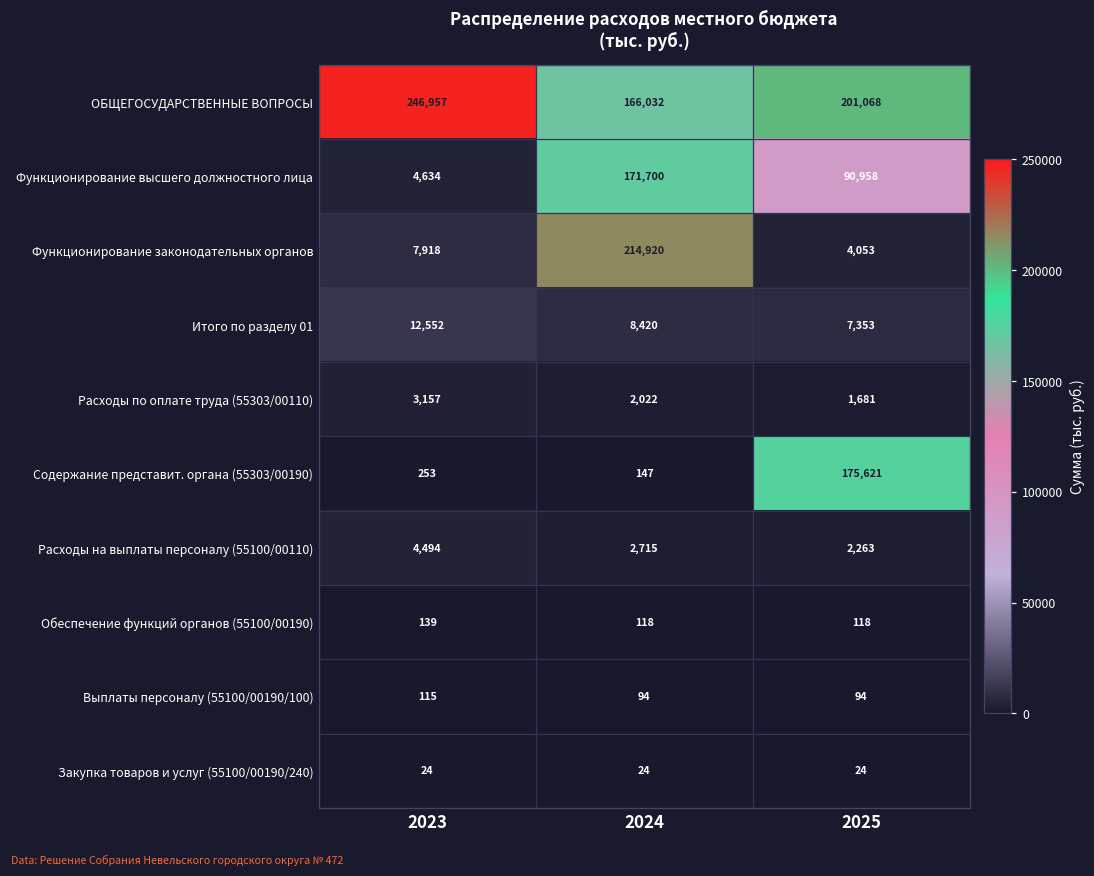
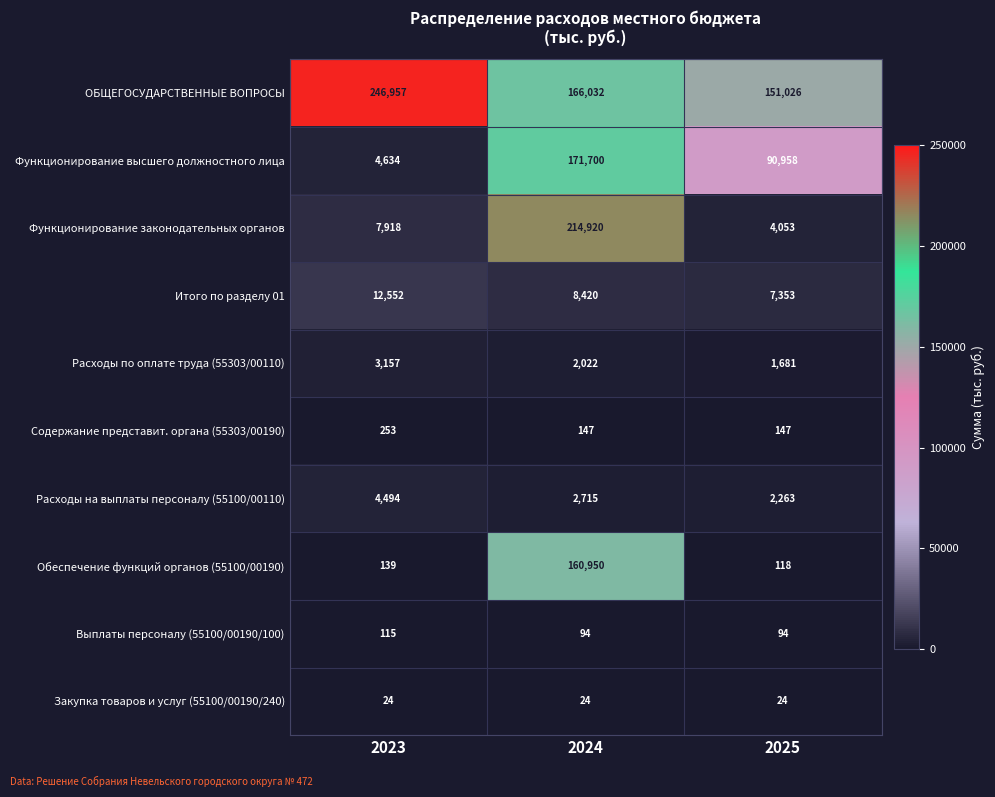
  {
    "ОБЩЕГОСУДАРСТВЕННЫЕ ВОПРОСЫ": {
      "2023": "246,957",
      "2024": "166,032",
-     "2025": "201,068"
+     "2025": "151,026"
    },
    "Функционирование высшего должностного лица": {
      "2023": "4,634",
      "2024": "171,700",
      "2025": "90,958"
    },
    "Функционирование законодательных органов": {
      "2023": "7,918",
      "2024": "214,920",
      "2025": "4,053"
    },
    "Итого по разделу 01": {
      "2023": "12,552",
      "2024": "8,420",
      "2025": "7,353"
    },
    "Расходы по оплате труда (55303/00110)": {
      "2023": "3,157",
      "2024": "2,022",
      "2025": "1,681"
    },
    "Содержание представит. органа (55303/00190)": {
      "2023": "253",
      "2024": "147",
-     "2025": "175,621"
+     "2025": "147"
    },
    "Расходы на выплаты персоналу (55100/00110)": {
      "2023": "4,494",
      "2024": "2,715",
      "2025": "2,263"
    },
    "Обеспечение функций органов (55100/00190)": {
      "2023": "139",
-     "2024": "118",
+     "2024": "160,950",
      "2025": "118"
    },
    "Выплаты персоналу (55100/00190/100)": {
      "2023": "115",
      "2024": "94",
      "2025": "94"
    },
    "Закупка товаров и услуг (55100/00190/240)": {
      "2023": "24",
      "2024": "24",
      "2025": "24"
    }
  }
